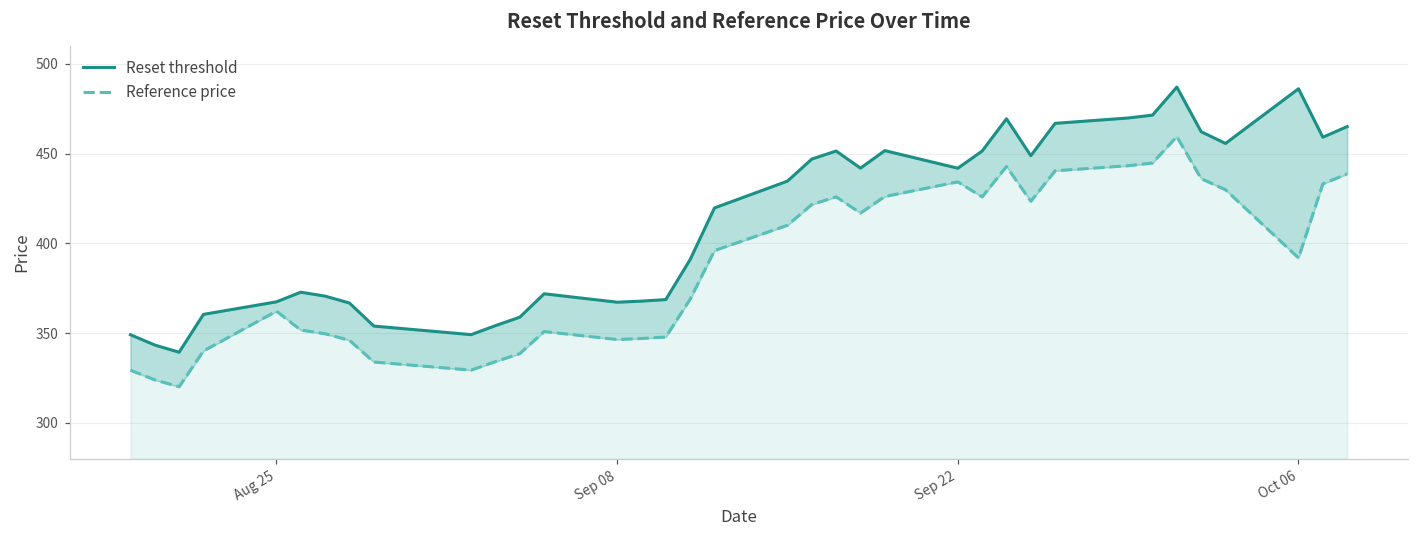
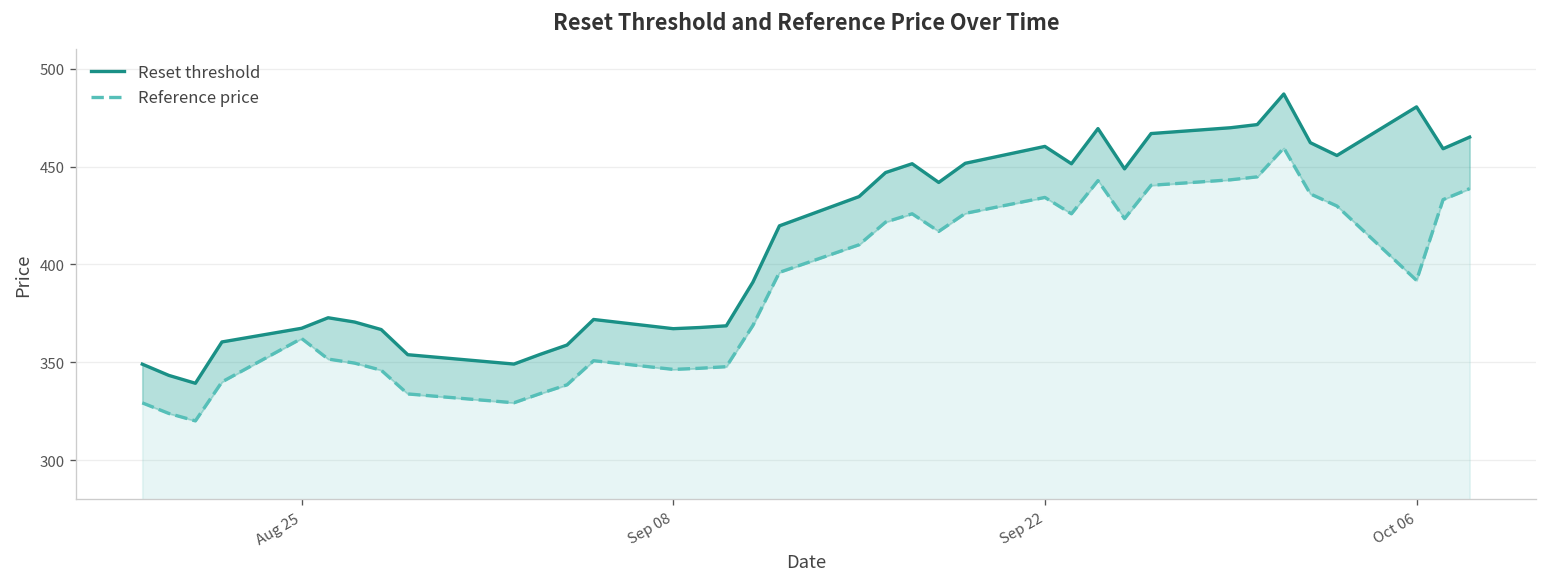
  {
    "Reset threshold": {
      "Aug 25": 367,
      "Sep 08": 367,
-     "Sep 22": 442,
-     "Oct 06": 486
+     "Sep 22": 460,
+     "Oct 06": 480
    },
    "Reference price": {
      "Aug 25": 362,
      "Sep 08": 346,
      "Sep 22": 434,
      "Oct 06": 392
    }
  }
